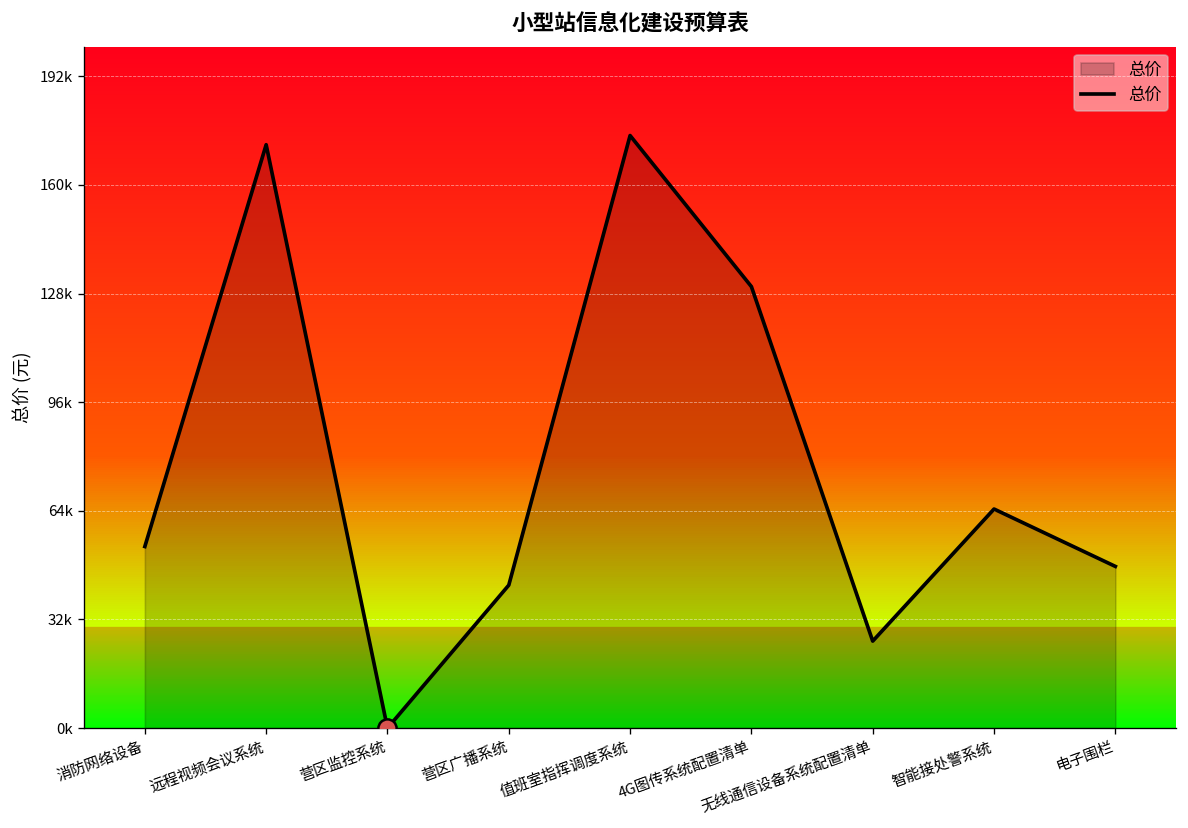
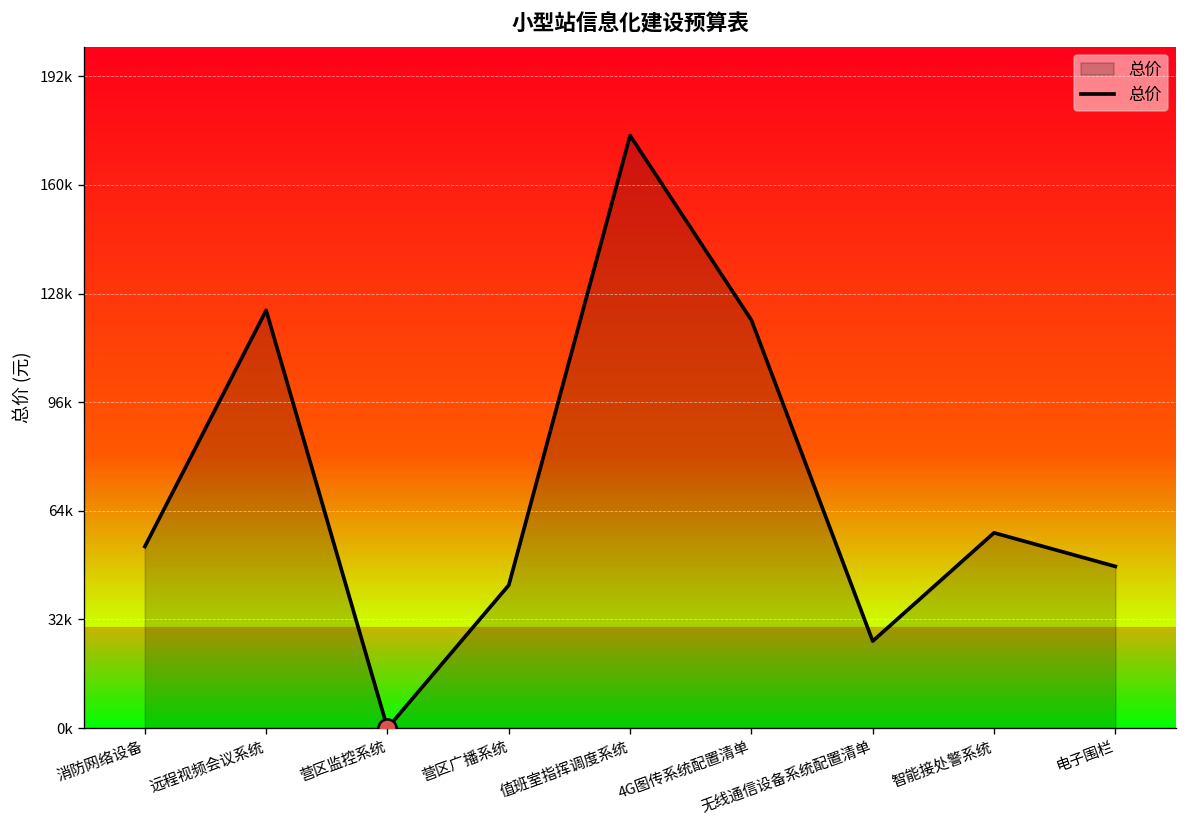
  {
    "总价": {
      "消防网络设备": 53000,
-     "远程视频会议系统": 172000,
+     "远程视频会议系统": 123000,
      "营区广播系统": 42000,
      "值班室指挥调度系统": 174000,
-     "4G图传系统配置清单": 130000,
+     "4G图传系统配置清单": 120000,
      "无线通信设备系统配置清单": 26000,
-     "智能接处警系统": 64000,
+     "智能接处警系统": 57000,
      "电子围栏": 48000
    }
  }
